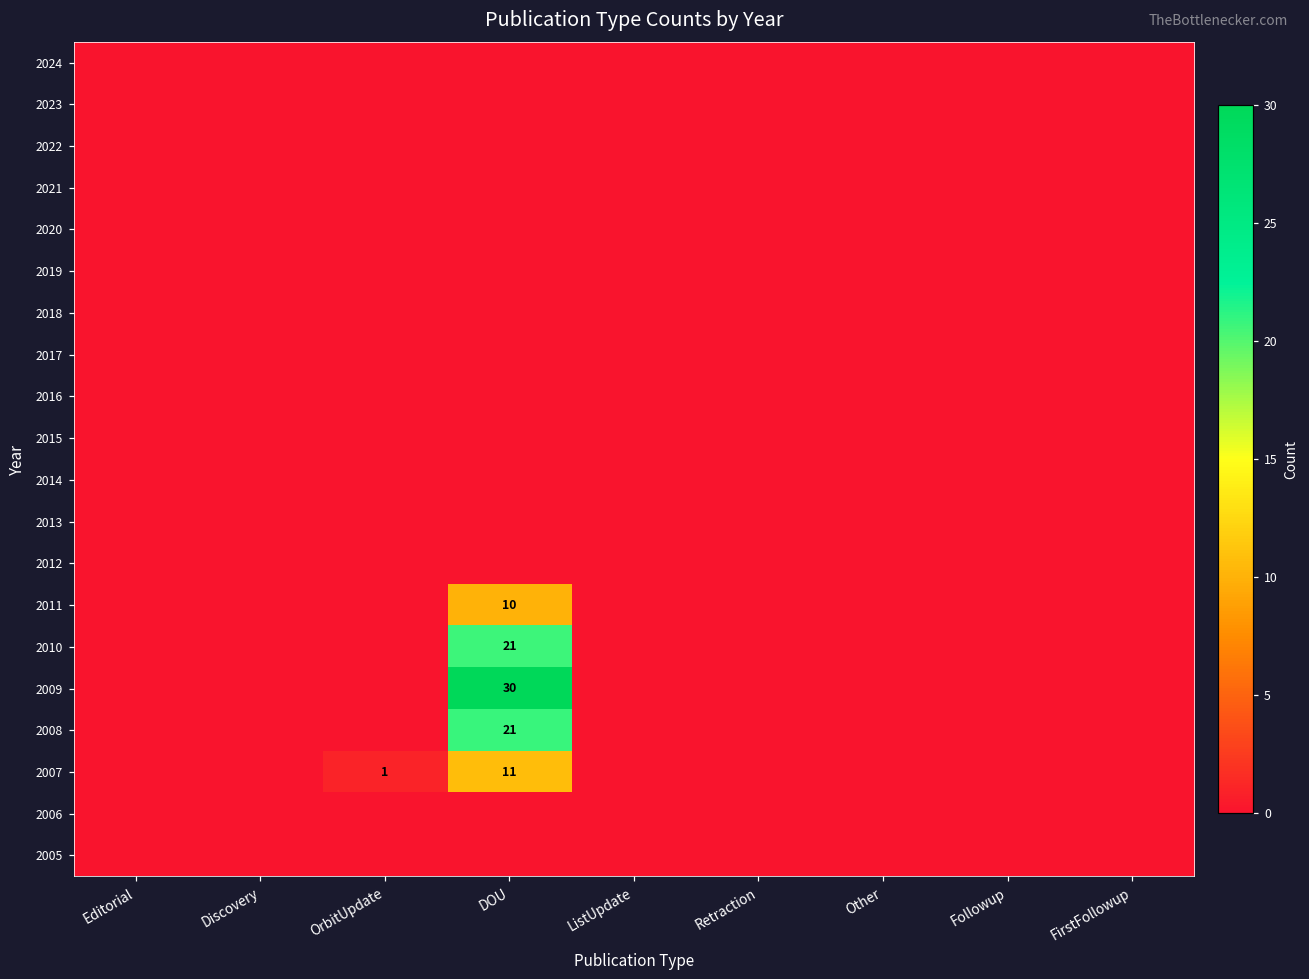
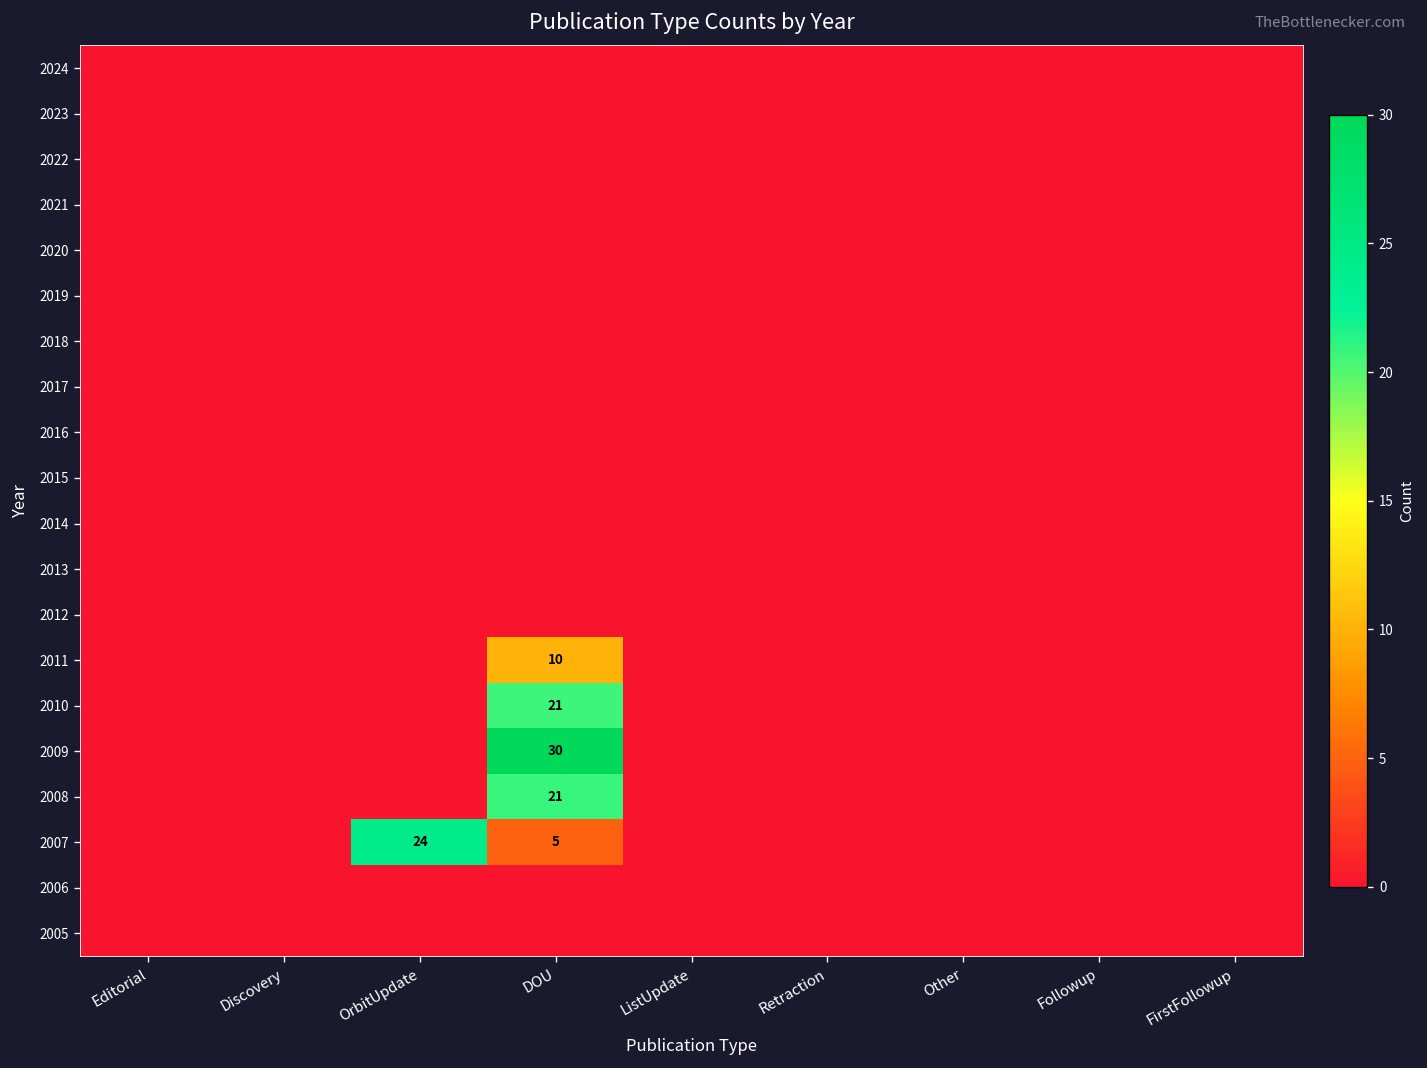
  {
    "2011": {
      "DOU": 10
    },
    "2010": {
      "DOU": 21
    },
    "2009": {
      "DOU": 30
    },
    "2008": {
      "DOU": 21
    },
    "2007": {
-     "OrbitUpdate": 1,
-     "DOU": 11
+     "OrbitUpdate": 24,
+     "DOU": 5
    }
  }
